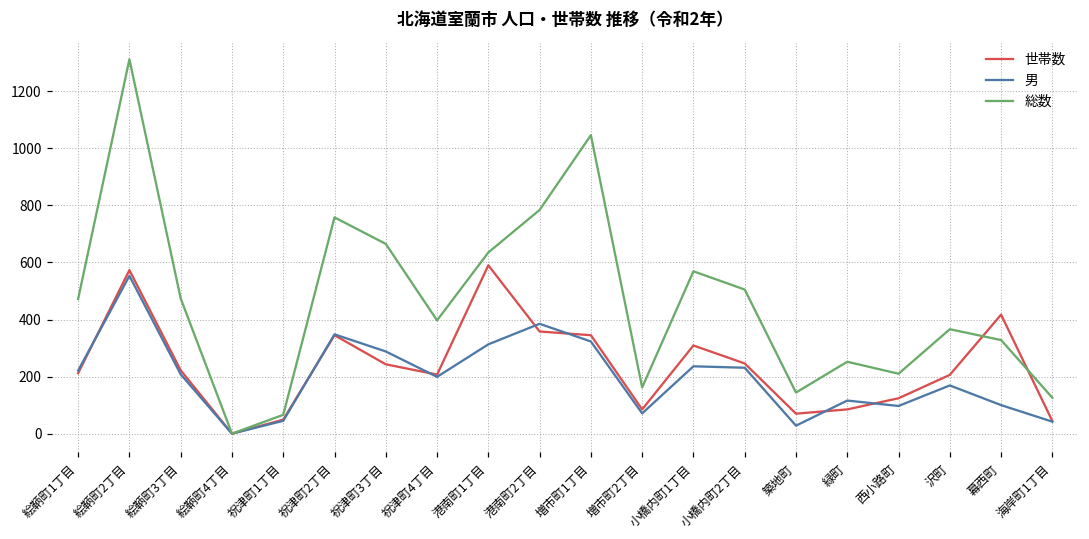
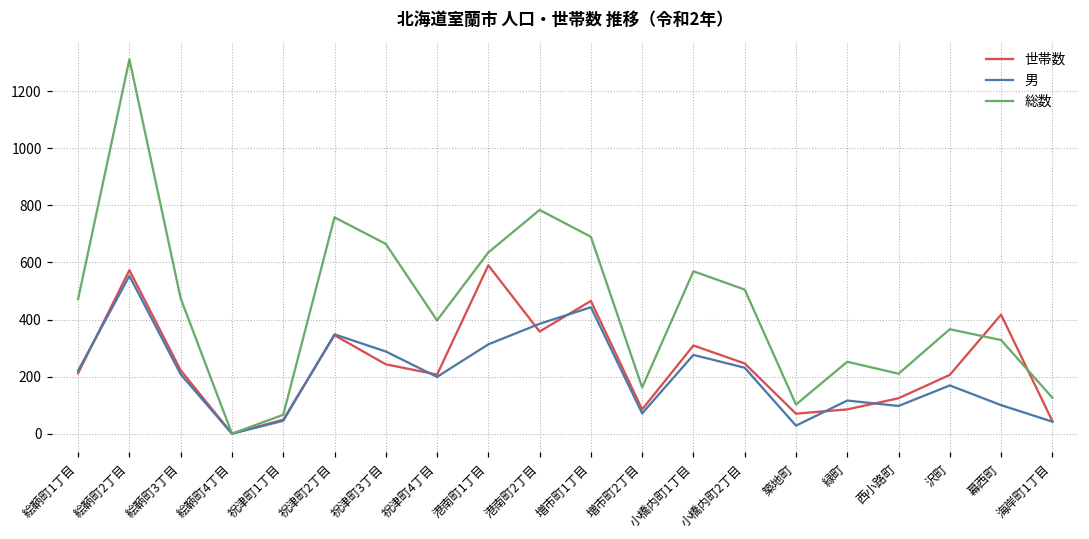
  {
    "世帯数": {
      "絵鞆町2丁目": 570,
      "絵鞆町3丁目": 220,
      "祝津町3丁目": 240,
      "港南町1丁目": 590,
      "港南町2丁目": 360,
-     "増市町1丁目": 350,
+     "増市町1丁目": 470,
      "増市町2丁目": 90,
      "小橋内町1丁目": 310,
      "小橋内町2丁目": 250,
      "築地町": 70,
      "緑町": 90,
      "西小路町": 120,
      "沢町": 210,
      "幕西町": 420
    },
    "男": {
      "絵鞆町2丁目": 550,
      "絵鞆町3丁目": 210,
      "祝津町3丁目": 290,
      "港南町1丁目": 310,
      "港南町2丁目": 390,
-     "増市町1丁目": 320,
+     "増市町1丁目": 440,
      "増市町2丁目": 70,
-     "小橋内町1丁目": 240,
+     "小橋内町1丁目": 280,
      "小橋内町2丁目": 230,
      "築地町": 30,
      "緑町": 120,
      "西小路町": 100,
      "沢町": 170,
      "幕西町": 100
    },
    "総数": {
      "絵鞆町1丁目": 470,
      "絵鞆町2丁目": 1310,
      "絵鞆町3丁目": 470,
      "祝津町1丁目": 70,
      "祝津町2丁目": 760,
      "祝津町3丁目": 670,
      "祝津町4丁目": 400,
      "港南町1丁目": 640,
      "港南町2丁目": 780,
-     "増市町1丁目": 1050,
+     "増市町1丁目": 690,
      "増市町2丁目": 160,
      "小橋内町1丁目": 570,
      "小橋内町2丁目": 510,
-     "築地町": 140,
+     "築地町": 100,
      "緑町": 250,
      "西小路町": 210,
      "沢町": 370,
      "幕西町": 330,
      "海岸町1丁目": 130
    }
  }
